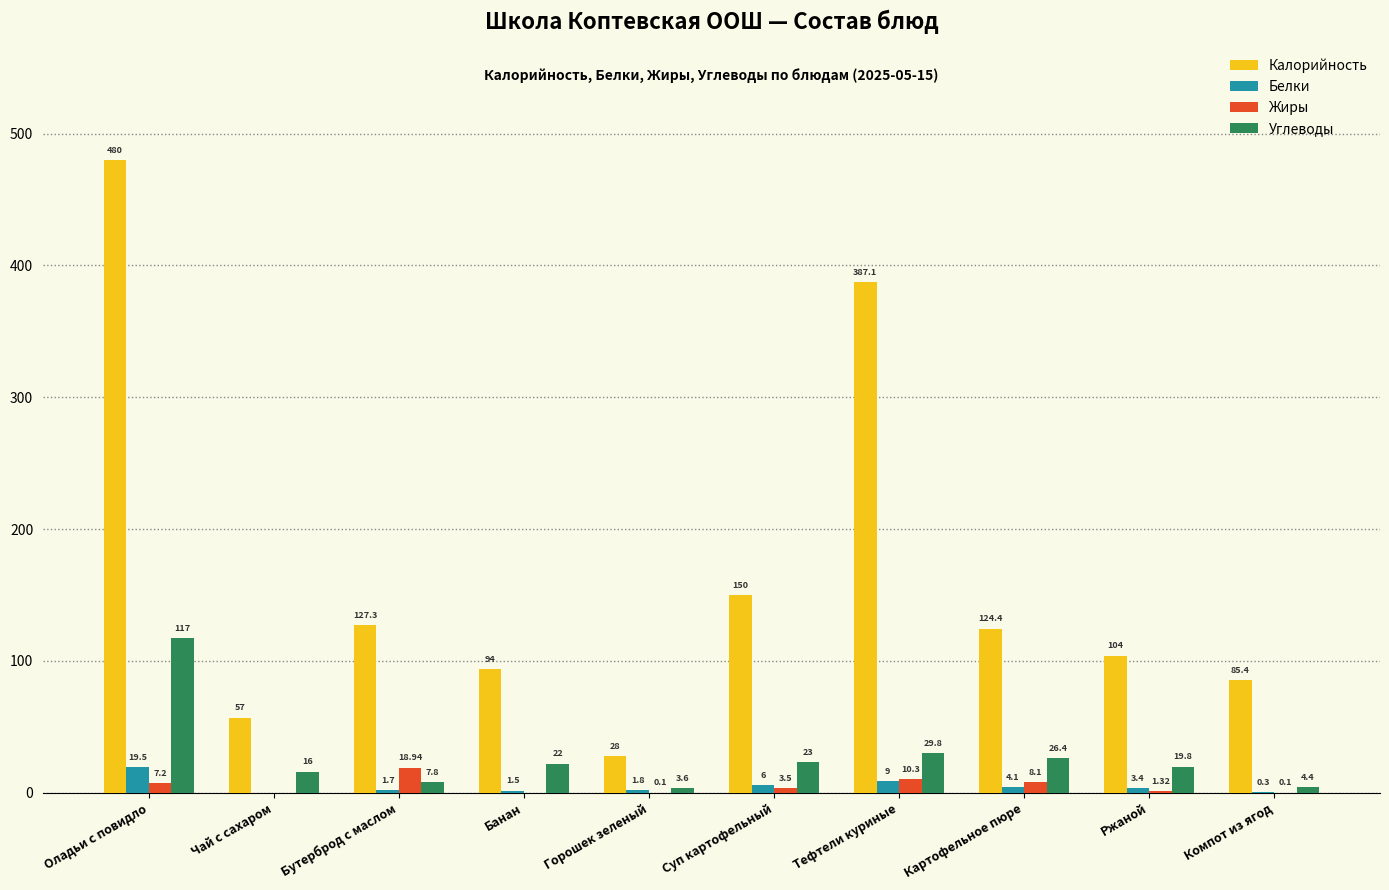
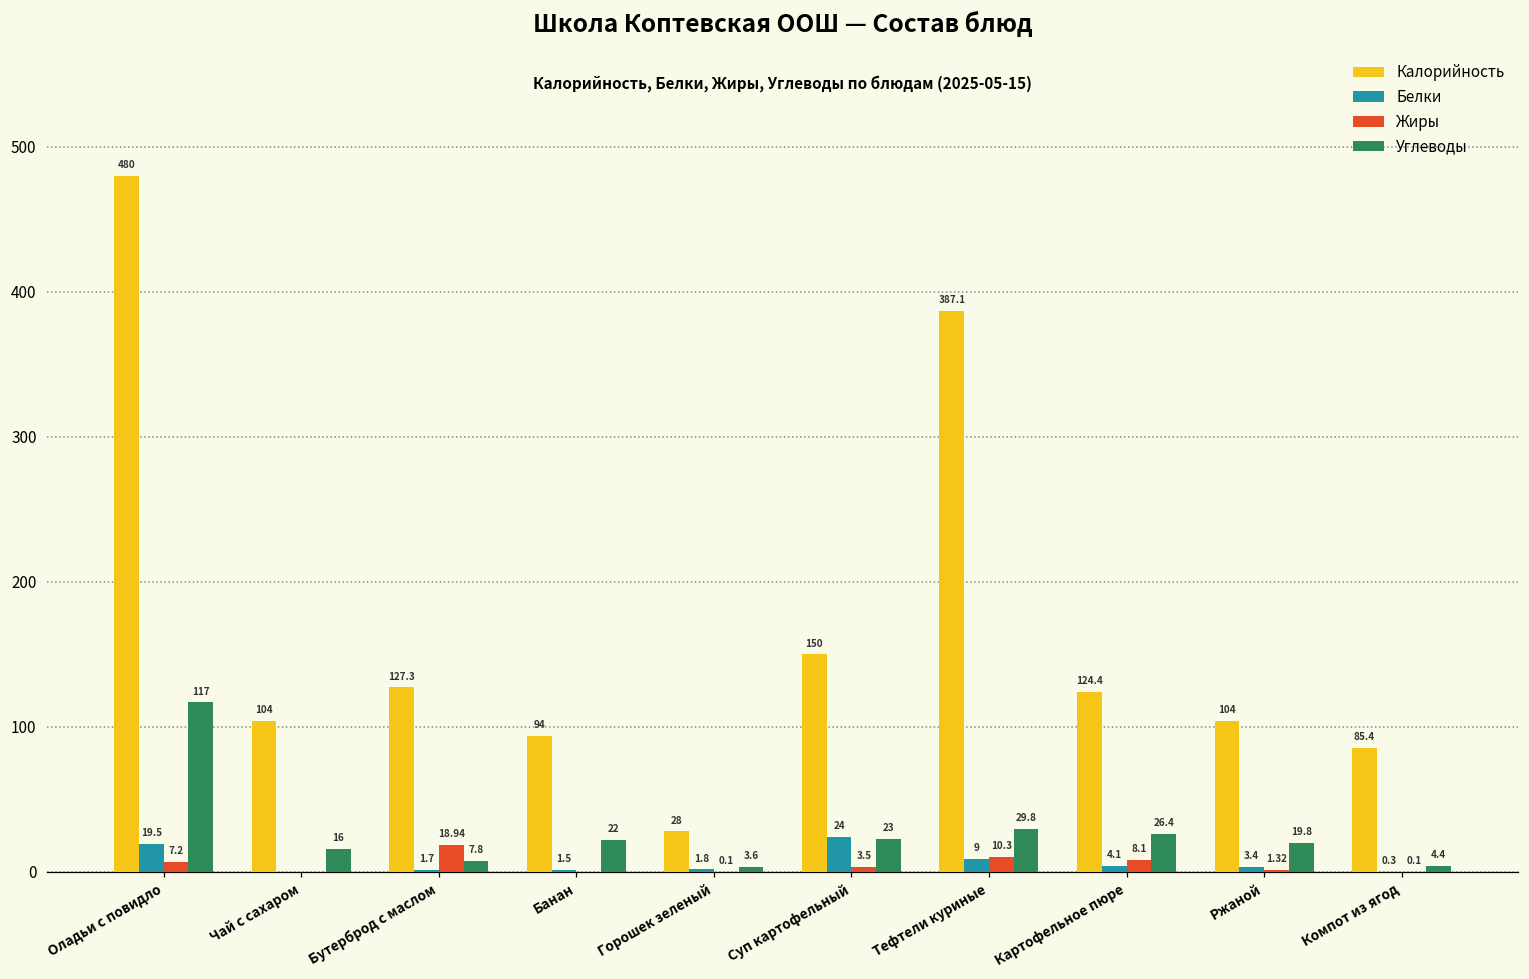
  {
    "Калорийность": {
      "Оладьи с повидло": 480,
-     "Чай с сахаром": 57,
+     "Чай с сахаром": 104,
      "Бутерброд с маслом": 127.3,
      "Банан": 94,
      "Горошек зеленый": 28,
      "Суп картофельный": 150,
      "Тефтели куриные": 387.1,
      "Картофельное пюре": 124.4,
      "Ржаной": 104,
      "Компот из ягод": 85.4
    },
    "Белки": {
      "Оладьи с повидло": 19.5,
      "Бутерброд с маслом": 1.7,
      "Банан": 1.5,
      "Горошек зеленый": 1.8,
-     "Суп картофельный": 6,
+     "Суп картофельный": 24,
      "Тефтели куриные": 9,
      "Картофельное пюре": 4.1,
      "Ржаной": 3.4,
      "Компот из ягод": 0.3
    },
    "Жиры": {
      "Оладьи с повидло": 7.2,
      "Бутерброд с маслом": 18.94,
      "Горошек зеленый": 0.1,
      "Суп картофельный": 3.5,
      "Тефтели куриные": 10.3,
      "Картофельное пюре": 8.1,
      "Ржаной": 1.32,
      "Компот из ягод": 0.1
    },
    "Углеводы": {
      "Оладьи с повидло": 117,
      "Чай с сахаром": 16,
      "Бутерброд с маслом": 7.8,
      "Банан": 22,
      "Горошек зеленый": 3.6,
      "Суп картофельный": 23,
      "Тефтели куриные": 29.8,
      "Картофельное пюре": 26.4,
      "Ржаной": 19.8,
      "Компот из ягод": 4.4
    }
  }
